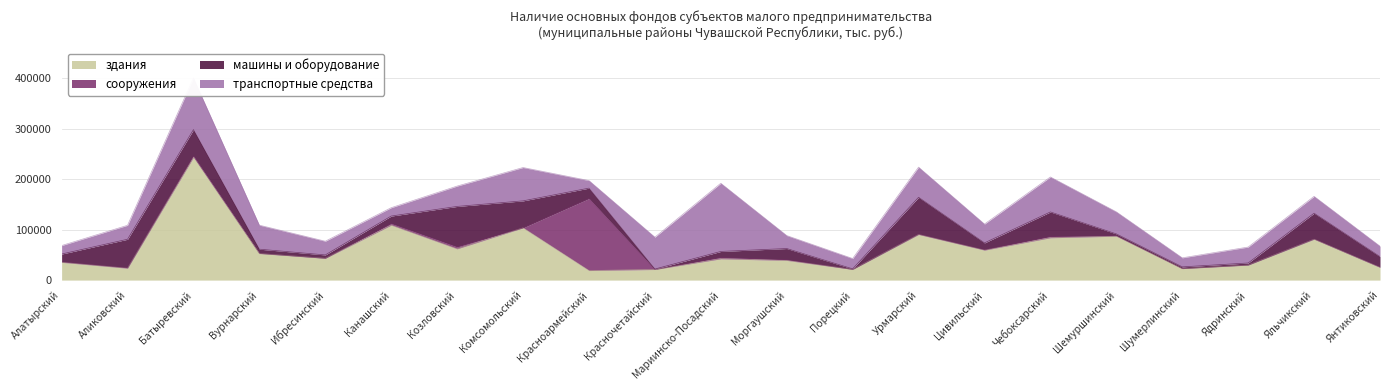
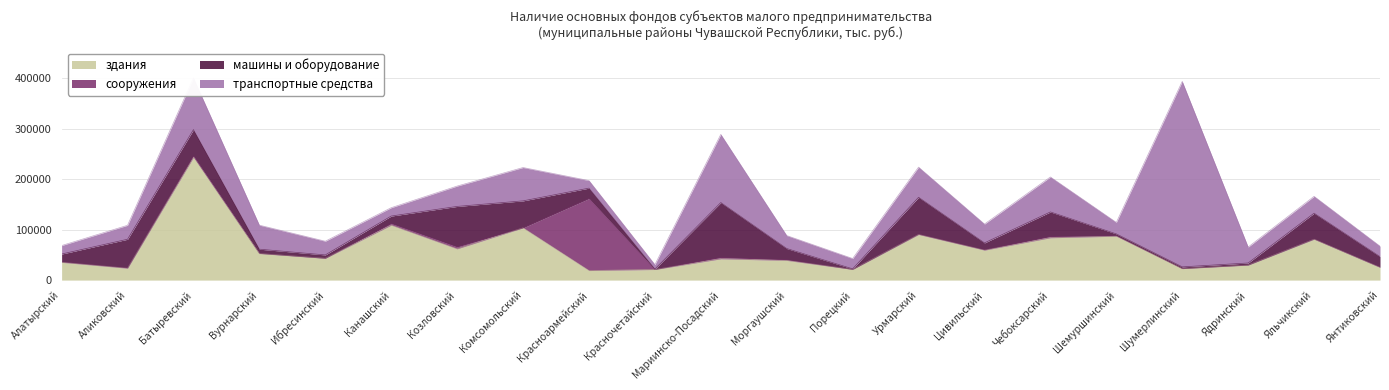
  {
    "здания": {
      "Красноармейский": 20000
    },
    "сооружения": {
      "Красноармейский": 140000
    },
    "машины и оборудование": {
      "Алатырский": 20000,
      "Аликовский": 60000,
      "Батыревский": 50000,
      "Вурнарский": 10000,
      "Ибресинский": 10000,
      "Канашский": 10000,
      "Козловский": 80000,
      "Комсомольский": 50000,
      "Красноармейский": 20000,
-     "Мариинско-Посадский": 10000,
+     "Мариинско-Посадский": 110000,
      "Моргаушский": 20000,
      "Урмарский": 70000,
      "Цивильский": 10000,
      "Чебоксарский": 50000,
      "Яльчикский": 50000,
      "Янтиковский": 20000
    },
    "транспортные средства": {
      "Алатырский": 20000,
      "Аликовский": 30000,
      "Вурнарский": 50000,
      "Ибресинский": 30000,
      "Канашский": 20000,
      "Козловский": 40000,
      "Комсомольский": 70000,
      "Красноармейский": 20000,
-     "Красночетайский": 60000,
+     "Красночетайский": 10000,
      "Мариинско-Посадский": 140000,
      "Моргаушский": 30000,
      "Порецкий": 20000,
      "Урмарский": 60000,
      "Цивильский": 40000,
      "Чебоксарский": 70000,
-     "Шемуршинский": 40000,
-     "Шумерлинский": 20000,
+     "Шемуршинский": 20000,
+     "Шумерлинский": 370000,
      "Ядринский": 30000,
      "Яльчикский": 30000,
      "Янтиковский": 20000
    }
  }
